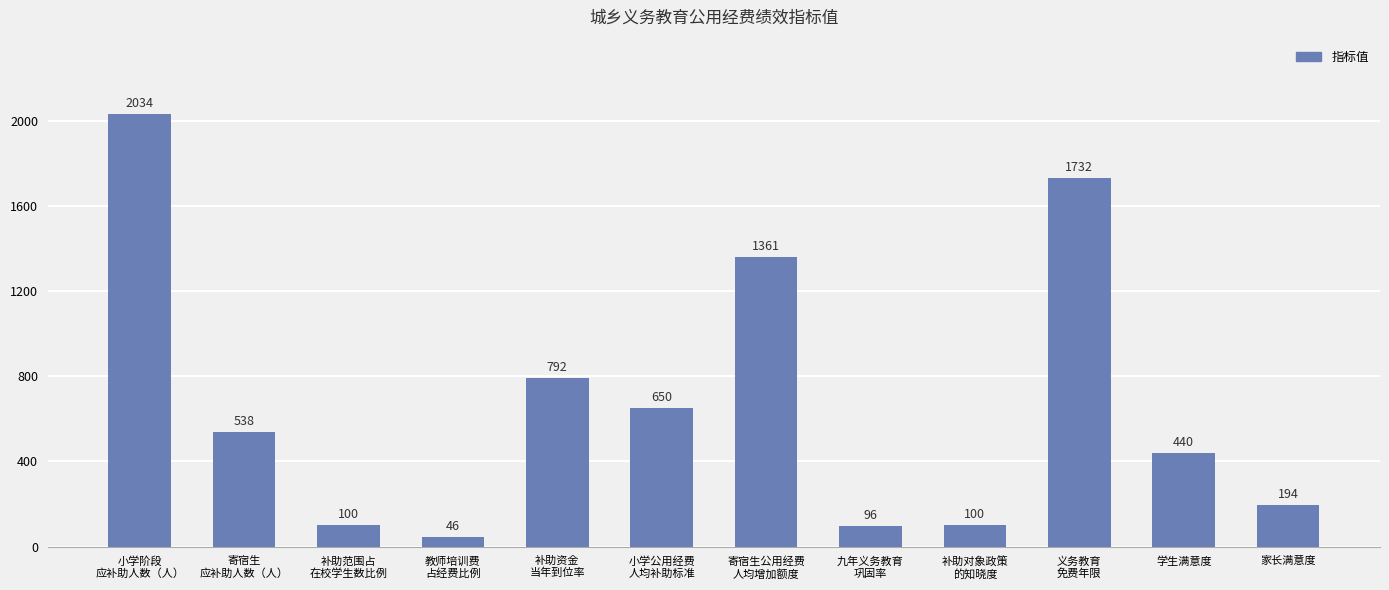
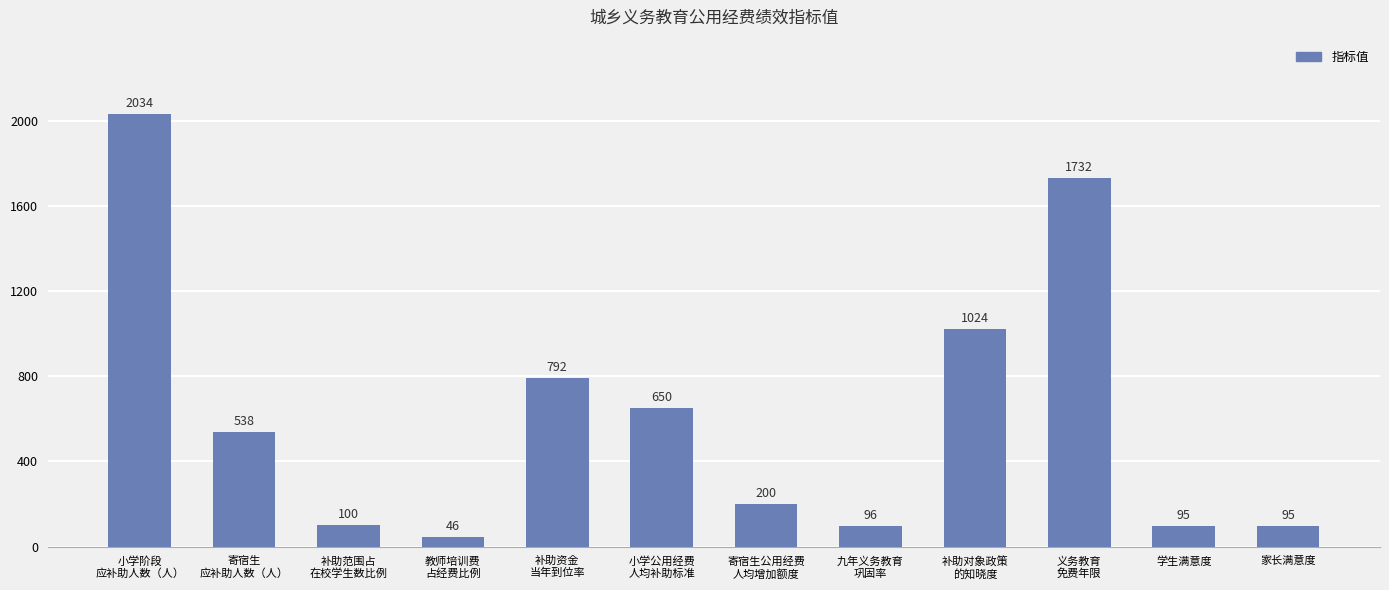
  {
    "小学阶段 应补助人数（人）": 2034,
    "寄宿生 应补助人数（人）": 538,
    "补助范围占 在校学生数比例": 100,
    "教师培训费 占经费比例": 46,
    "补助资金 当年到位率": 792,
    "小学公用经费 人均补助标准": 650,
-   "寄宿生公用经费 人均增加额度": 1361,
+   "寄宿生公用经费 人均增加额度": 200,
    "九年义务教育 巩固率": 96,
-   "补助对象政策 的知晓度": 100,
+   "补助对象政策 的知晓度": 1024,
    "义务教育 免费年限": 1732,
-   "学生满意度": 440,
-   "家长满意度": 194
+   "学生满意度": 95,
+   "家长满意度": 95
  }
